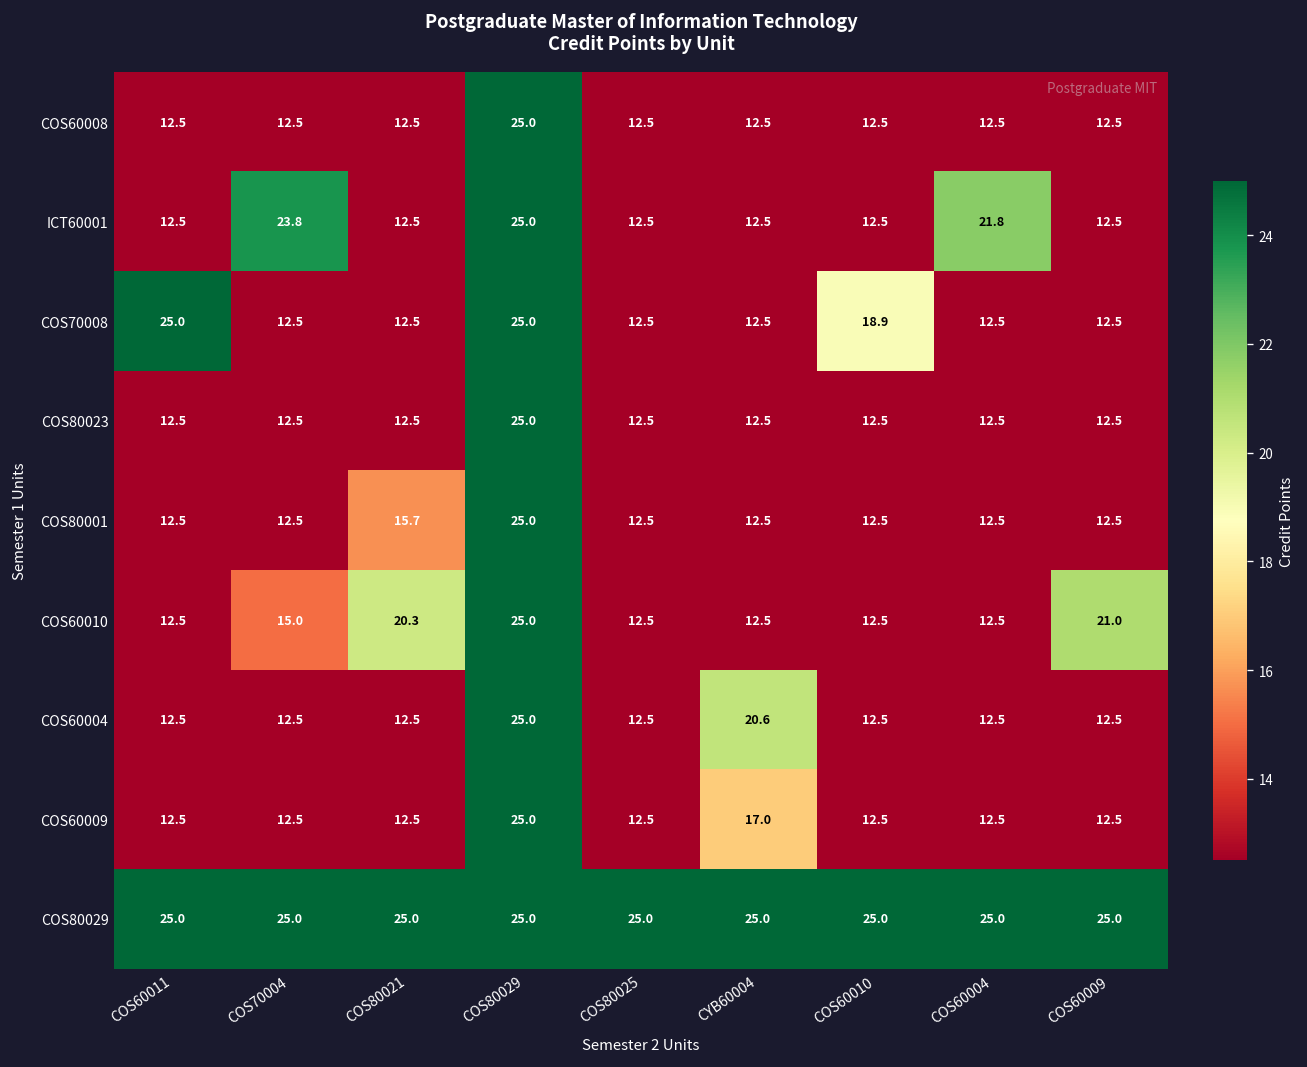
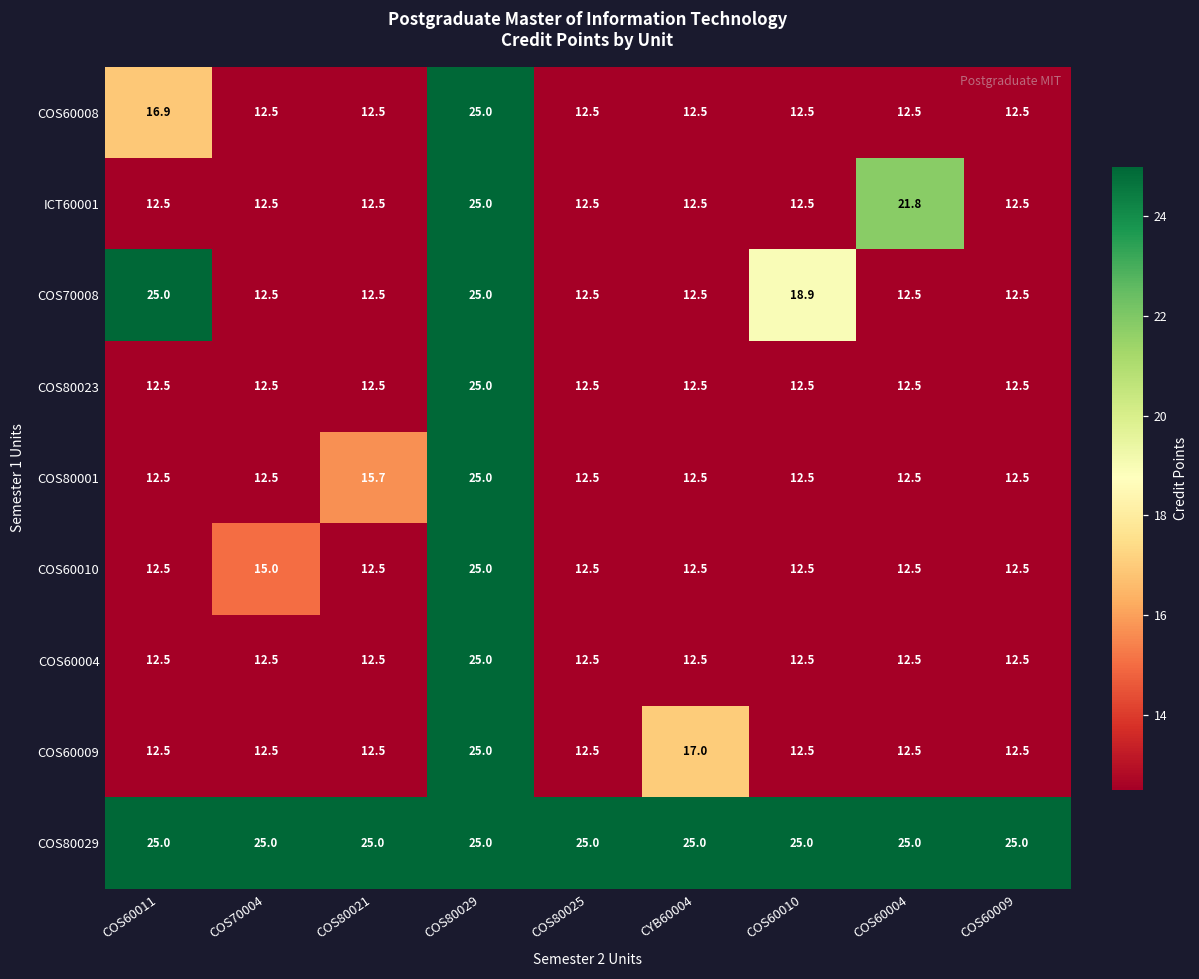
  {
    "COS60008": {
-     "COS60011": 12.5,
+     "COS60011": 16.9,
      "COS70004": 12.5,
      "COS80021": 12.5,
      "COS80029": 25.0,
      "COS80025": 12.5,
      "CYB60004": 12.5,
      "COS60010": 12.5,
      "COS60004": 12.5
    },
    "ICT60001": {
      "COS60011": 12.5,
-     "COS70004": 23.8,
+     "COS70004": 12.5,
      "COS80021": 12.5,
      "COS80029": 25.0,
      "COS80025": 12.5,
      "CYB60004": 12.5,
      "COS60010": 12.5,
      "COS60004": 21.8,
      "COS60009": 12.5
    },
    "COS70008": {
      "COS60011": 25.0,
      "COS70004": 12.5,
      "COS80021": 12.5,
      "COS80029": 25.0,
      "COS80025": 12.5,
      "CYB60004": 12.5,
      "COS60010": 18.9,
      "COS60004": 12.5,
      "COS60009": 12.5
    },
    "COS80023": {
      "COS60011": 12.5,
      "COS70004": 12.5,
      "COS80021": 12.5,
      "COS80029": 25.0,
      "COS80025": 12.5,
      "CYB60004": 12.5,
      "COS60010": 12.5,
      "COS60004": 12.5,
      "COS60009": 12.5
    },
    "COS80001": {
      "COS60011": 12.5,
      "COS70004": 12.5,
      "COS80021": 15.7,
      "COS80029": 25.0,
      "COS80025": 12.5,
      "CYB60004": 12.5,
      "COS60010": 12.5,
      "COS60004": 12.5,
      "COS60009": 12.5
    },
    "COS60010": {
      "COS60011": 12.5,
      "COS70004": 15.0,
-     "COS80021": 20.3,
+     "COS80021": 12.5,
      "COS80029": 25.0,
      "COS80025": 12.5,
      "CYB60004": 12.5,
      "COS60010": 12.5,
      "COS60004": 12.5,
-     "COS60009": 21.0
+     "COS60009": 12.5
    },
    "COS60004": {
      "COS60011": 12.5,
      "COS70004": 12.5,
      "COS80021": 12.5,
      "COS80029": 25.0,
      "COS80025": 12.5,
-     "CYB60004": 20.6,
+     "CYB60004": 12.5,
      "COS60010": 12.5,
      "COS60004": 12.5,
      "COS60009": 12.5
    },
    "COS60009": {
      "COS60011": 12.5,
      "COS70004": 12.5,
      "COS80021": 12.5,
      "COS80029": 25.0,
      "COS80025": 12.5,
      "CYB60004": 17.0,
      "COS60010": 12.5,
      "COS60004": 12.5,
      "COS60009": 12.5
    },
    "COS80029": {
      "COS60011": 25.0,
      "COS70004": 25.0,
      "COS80021": 25.0,
      "COS80029": 25.0,
      "COS80025": 25.0,
      "CYB60004": 25.0,
      "COS60010": 25.0,
      "COS60004": 25.0,
      "COS60009": 25.0
    }
  }
